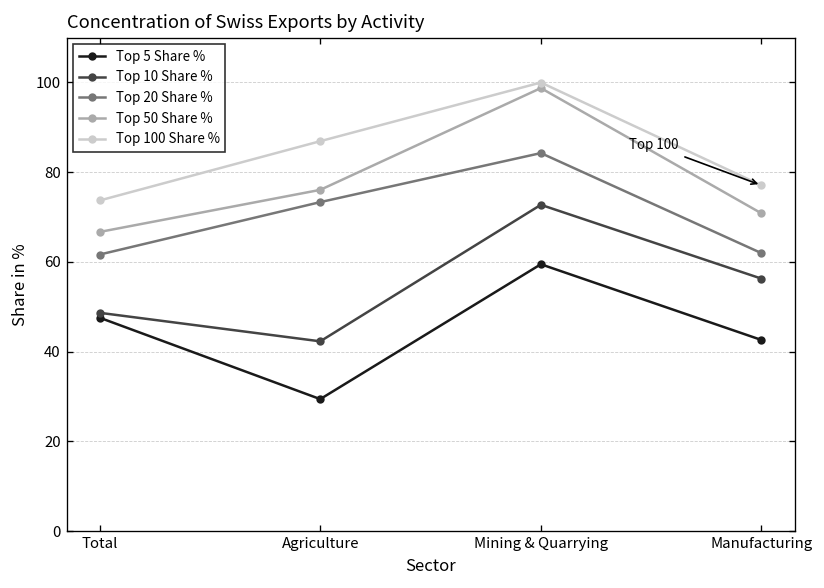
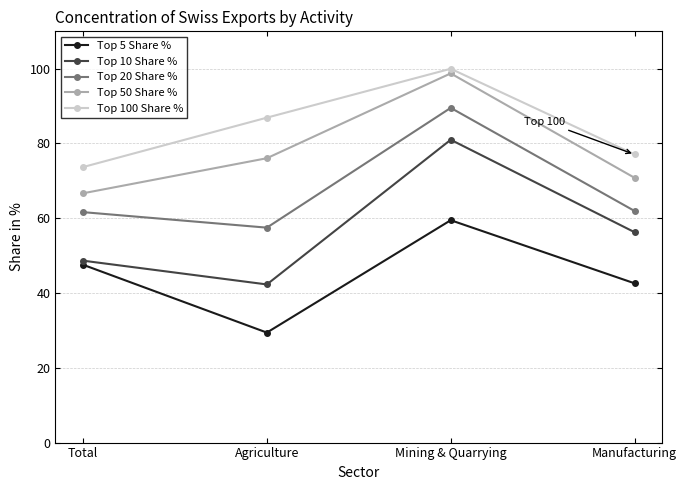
  {
    "Top 5 Share %": {
      "Total": 48,
      "Agriculture": 29,
      "Mining & Quarrying": 59,
      "Manufacturing": 43
    },
    "Top 10 Share %": {
      "Total": 49,
      "Agriculture": 42,
-     "Mining & Quarrying": 73,
+     "Mining & Quarrying": 81,
      "Manufacturing": 56
    },
    "Top 20 Share %": {
      "Total": 62,
-     "Agriculture": 73,
-     "Mining & Quarrying": 84,
+     "Agriculture": 57,
+     "Mining & Quarrying": 90,
      "Manufacturing": 62
    }
  }
